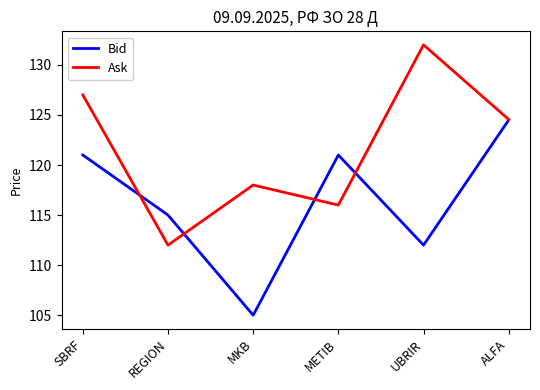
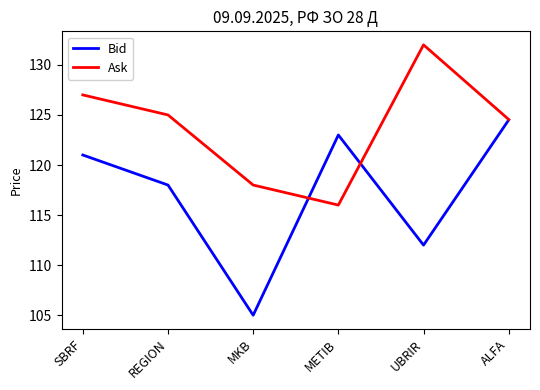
  {
    "Bid": {
      "SBRF": 121,
-     "REGION": 115,
+     "REGION": 118,
      "MKB": 105,
-     "METIB": 121,
+     "METIB": 123,
      "UBRIR": 112
    },
    "Ask": {
      "SBRF": 127,
-     "REGION": 112,
+     "REGION": 125,
      "MKB": 118,
      "METIB": 116,
      "UBRIR": 132
    }
  }
